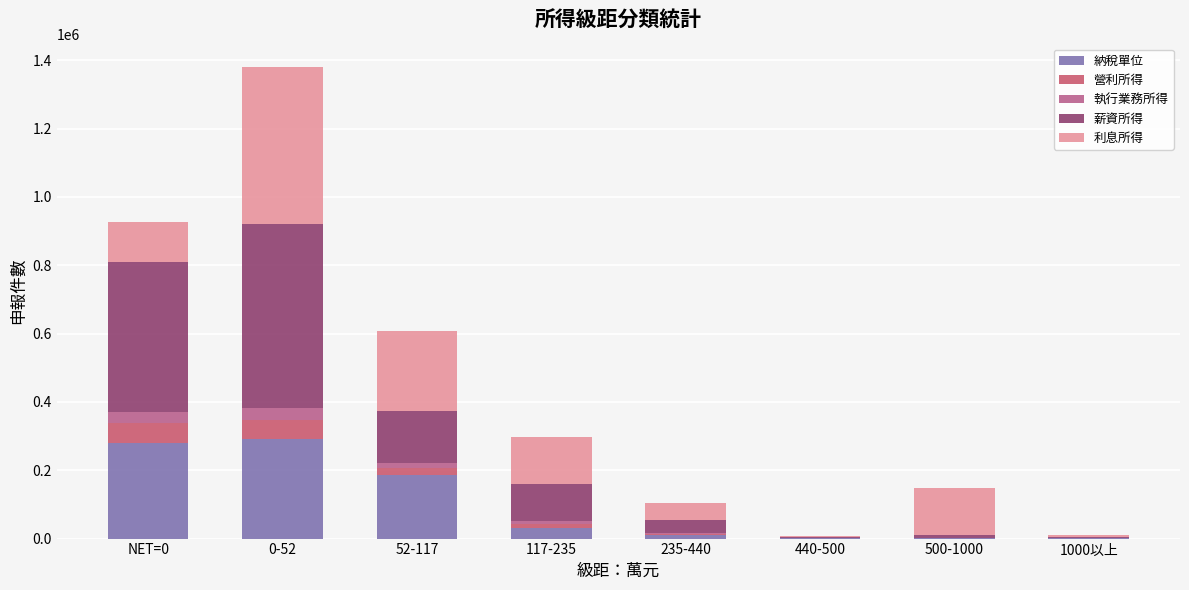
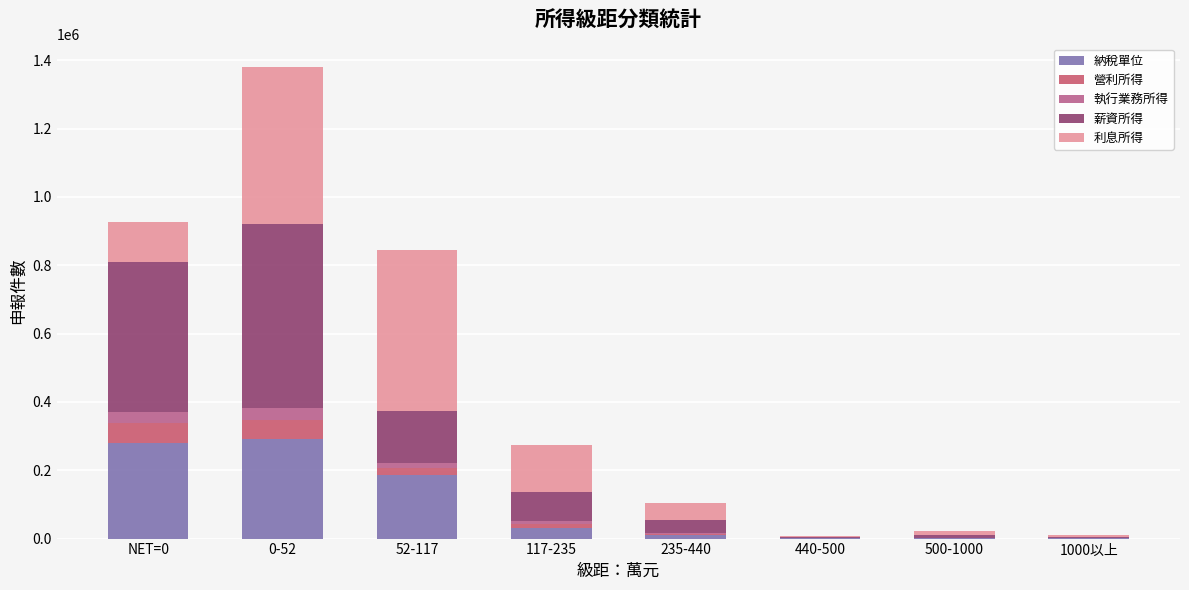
  {
    "納稅單位": {
      "NET=0": 280000,
      "0-52": 290000,
      "52-117": 190000,
      "117-235": 30000,
      "235-440": 10000
    },
    "薪資所得": {
      "NET=0": 440000,
      "0-52": 540000,
      "52-117": 150000,
-     "117-235": 110000,
+     "117-235": 80000,
      "235-440": 40000
    },
    "利息所得": {
      "NET=0": 120000,
      "0-52": 460000,
-     "52-117": 230000,
+     "52-117": 470000,
      "117-235": 140000,
      "235-440": 50000,
-     "500-1000": 140000
+     "500-1000": 10000
    }
  }
